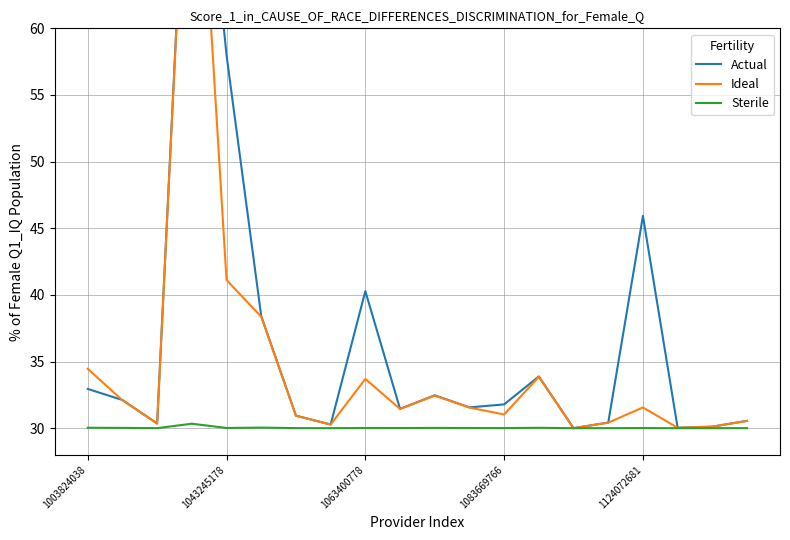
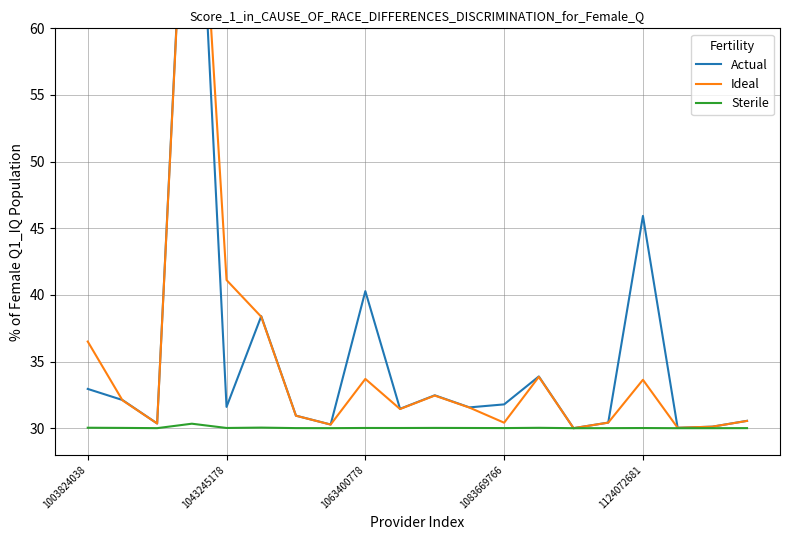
  {
    "Actual": {
      "1003824038": 32.9,
-     "1043245178": 58.0,
+     "1043245178": 31.6,
      "1063400778": 40.3,
      "1083669766": 31.8,
      "1124072681": 45.9
    },
    "Ideal": {
-     "1003824038": 34.5,
+     "1003824038": 36.5,
      "1043245178": 41.1,
      "1063400778": 33.7,
-     "1083669766": 31.0,
-     "1124072681": 31.6
+     "1083669766": 30.4,
+     "1124072681": 33.6
    },
    "Sterile": {
      "1003824038": 30.0,
      "1043245178": 30.0,
      "1063400778": 30.0,
      "1083669766": 30.0,
      "1124072681": 30.0
    }
  }
